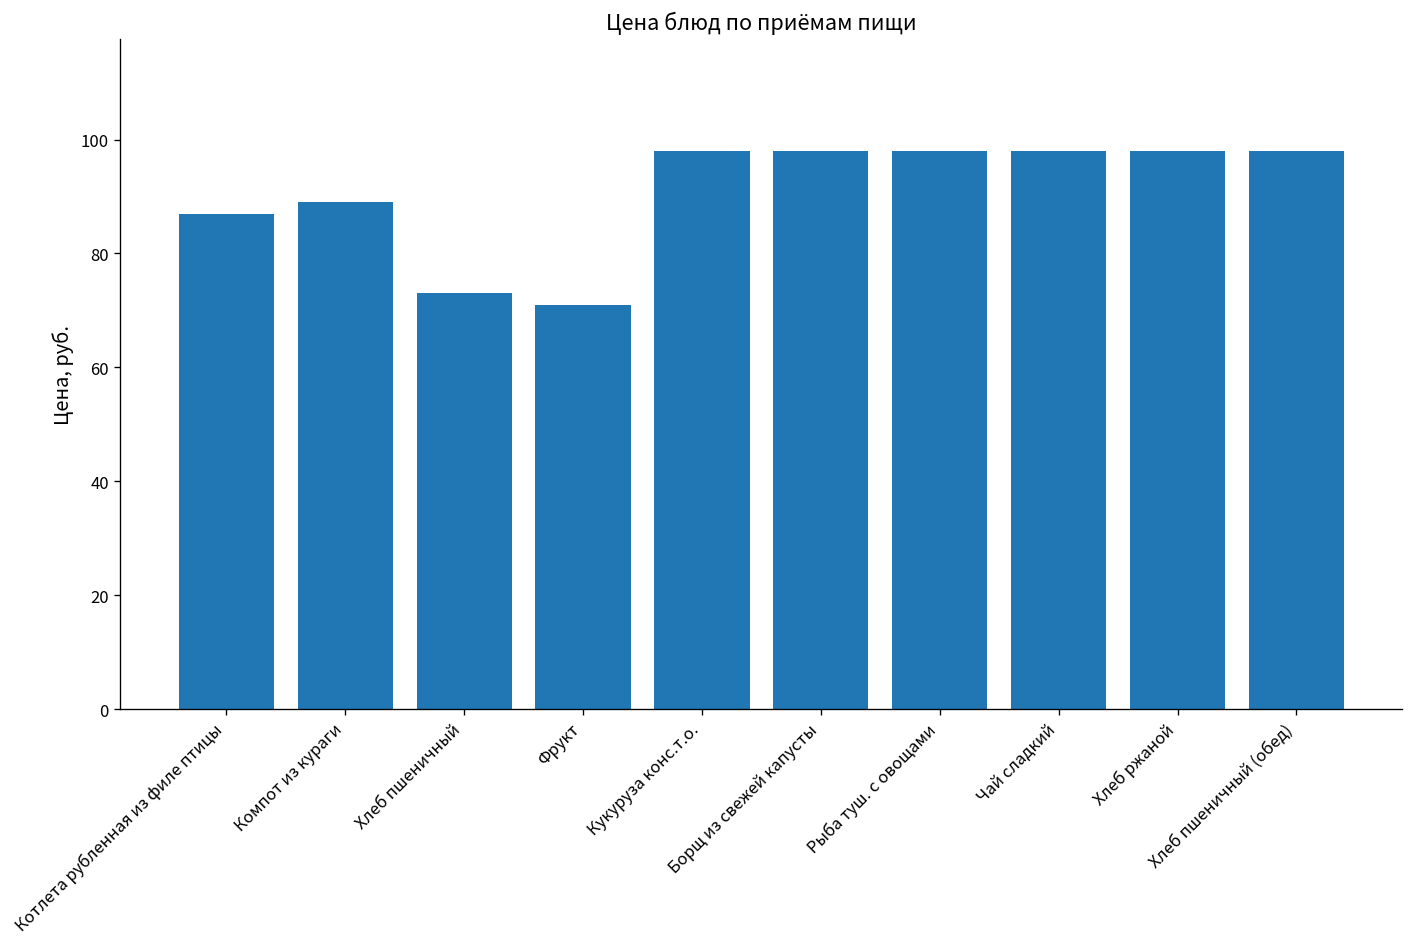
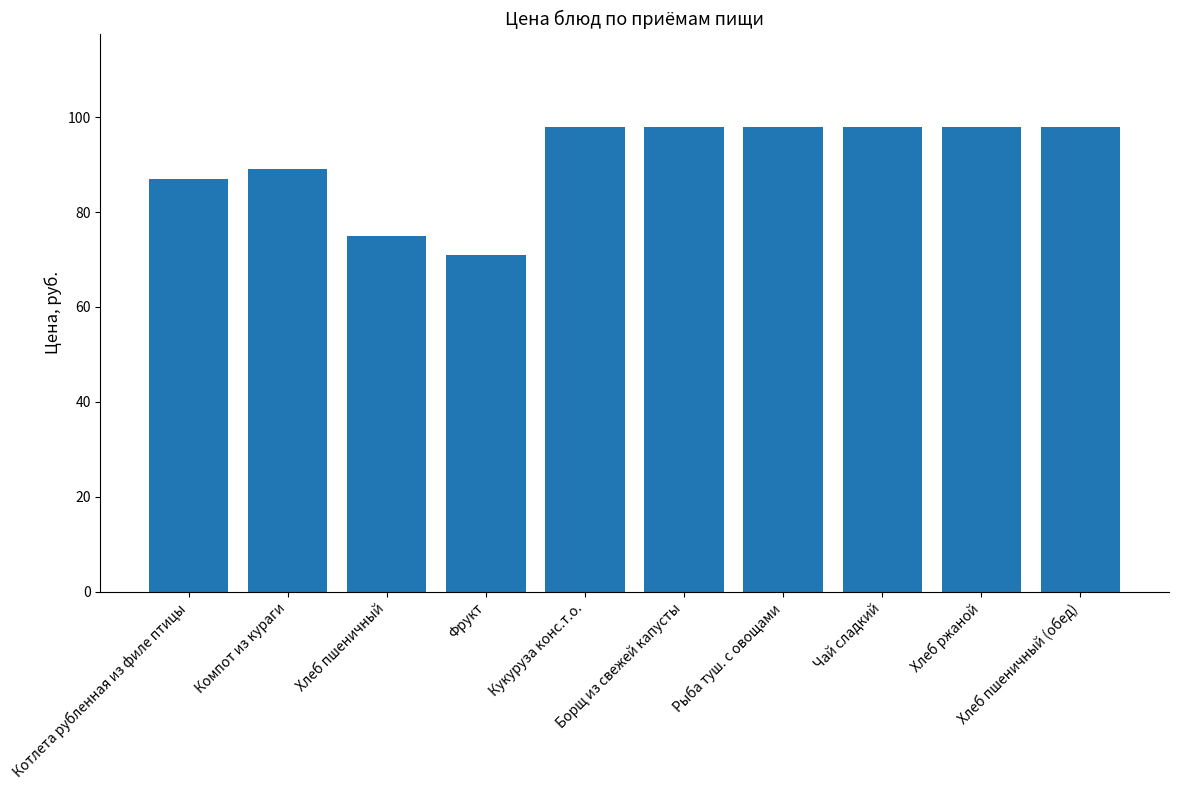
  {
    "Котлета рубленная из филе птицы": 87,
    "Компот из кураги": 89,
-   "Хлеб пшеничный": 73,
+   "Хлеб пшеничный": 75,
    "Фрукт": 71,
    "Кукуруза конс.т.о.": 98,
    "Борщ из свежей капусты": 98,
    "Рыба туш. с овощами": 98,
    "Чай сладкий": 98,
    "Хлеб ржаной": 98,
    "Хлеб пшеничный (обед)": 98
  }
